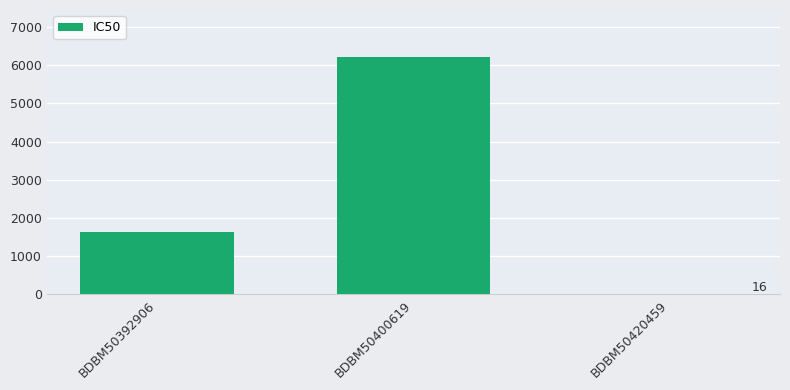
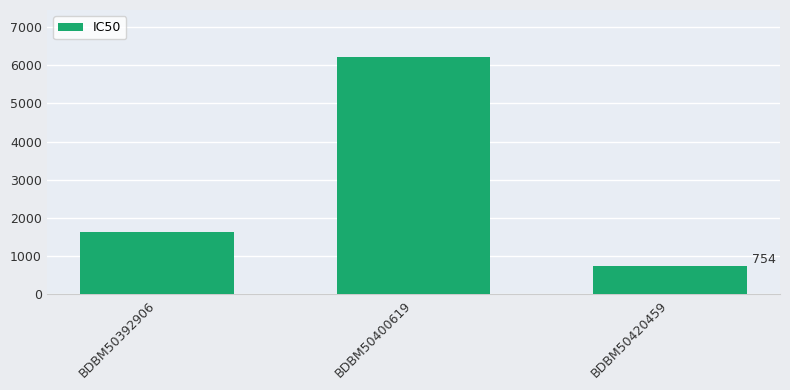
  {
-   "BDBM50420459": 16
+   "BDBM50420459": 754
  }
